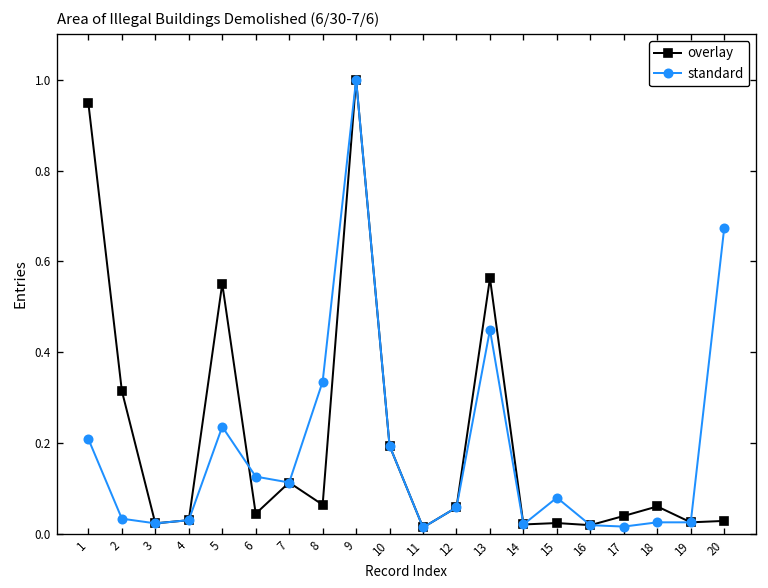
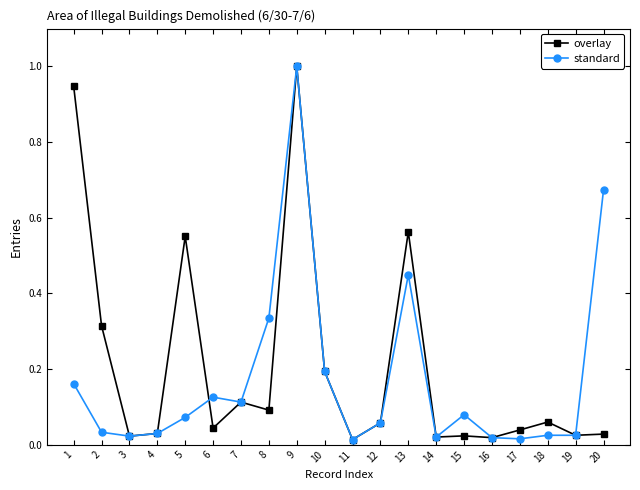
  {
    "overlay": {
      "1": 0.95,
      "2": 0.31,
      "5": 0.55,
      "6": 0.04,
-     "8": 0.06,
+     "8": 0.09,
      "13": 0.56,
      "15": 0.02,
      "17": 0.04,
      "18": 0.06,
      "20": 0.03
    },
    "standard": {
-     "1": 0.21,
+     "1": 0.16,
      "2": 0.03,
-     "5": 0.24,
+     "5": 0.07,
      "6": 0.13,
      "8": 0.33,
      "13": 0.45,
      "15": 0.08,
      "17": 0.02,
      "18": 0.03,
      "20": 0.67
    }
  }
